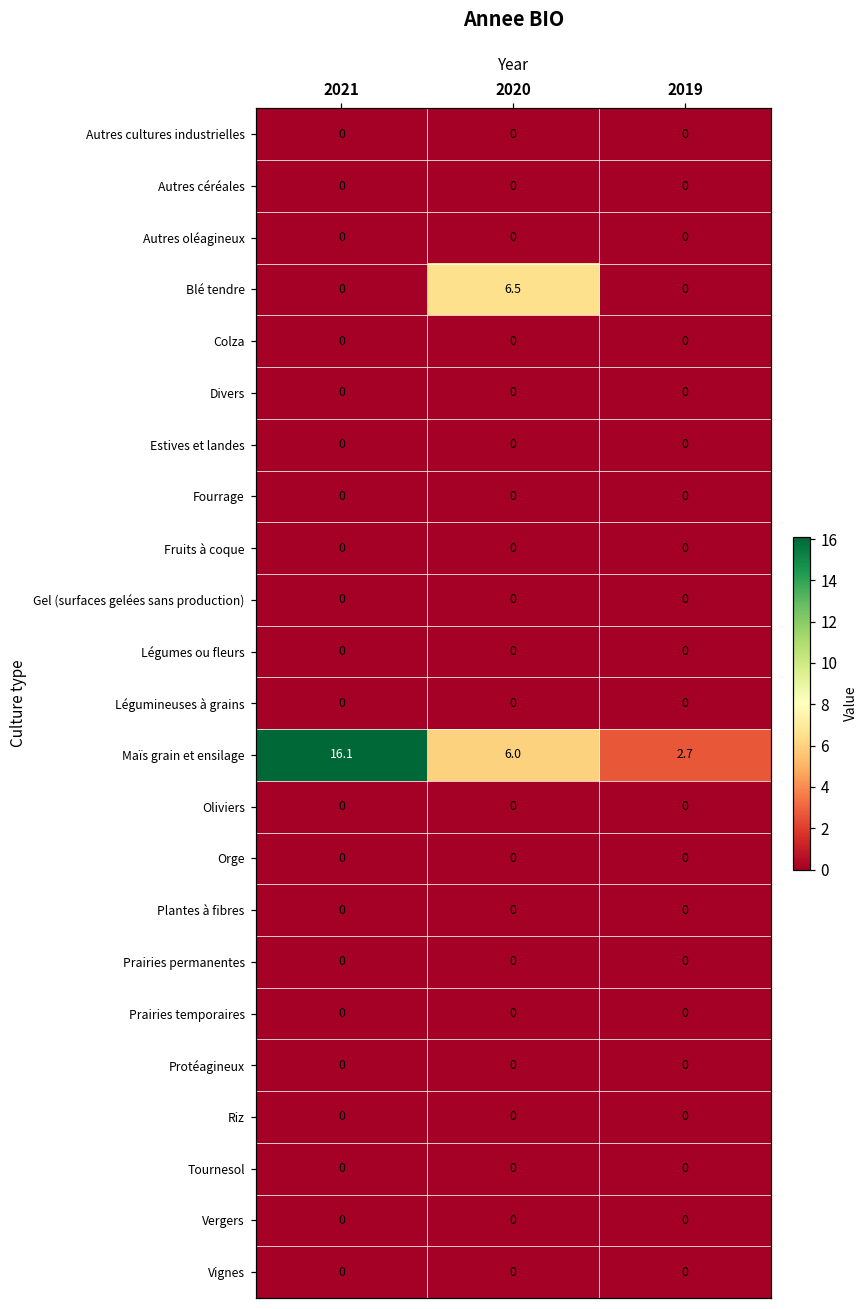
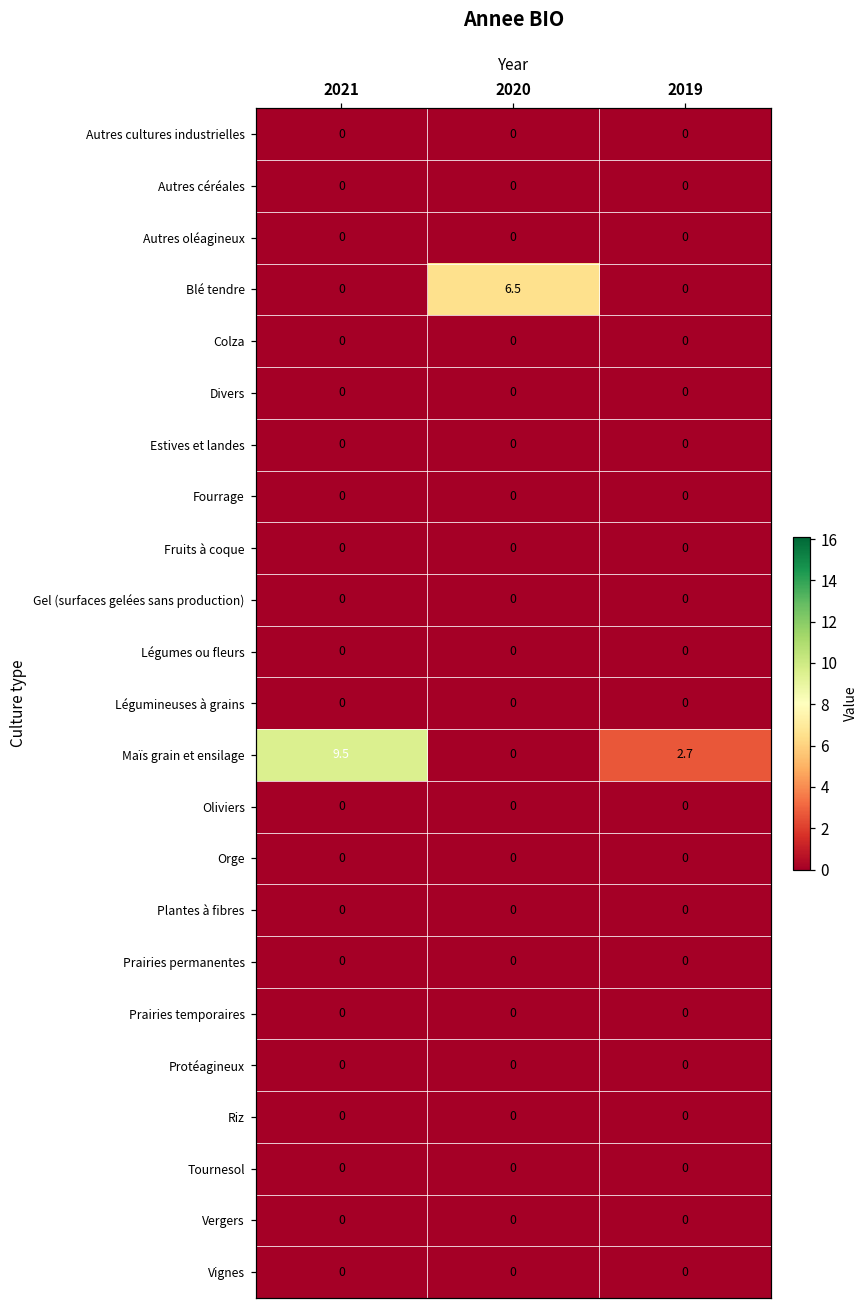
  {
    "Autres cultures industrielles": {
      "2021": 0,
      "2020": 0,
      "2019": 0
    },
    "Autres céréales": {
      "2021": 0,
      "2020": 0,
      "2019": 0
    },
    "Autres oléagineux": {
      "2021": 0,
      "2020": 0,
      "2019": 0
    },
    "Blé tendre": {
      "2021": 0,
      "2020": 6.5,
      "2019": 0
    },
    "Colza": {
      "2021": 0,
      "2020": 0,
      "2019": 0
    },
    "Divers": {
      "2021": 0,
      "2020": 0,
      "2019": 0
    },
    "Estives et landes": {
      "2021": 0,
      "2020": 0,
      "2019": 0
    },
    "Fourrage": {
      "2021": 0,
      "2020": 0,
      "2019": 0
    },
    "Fruits à coque": {
      "2021": 0,
      "2020": 0,
      "2019": 0
    },
    "Gel (surfaces gelées sans production)": {
      "2021": 0,
      "2020": 0,
      "2019": 0
    },
    "Légumes ou fleurs": {
      "2021": 0,
      "2020": 0,
      "2019": 0
    },
    "Légumineuses à grains": {
      "2021": 0,
      "2020": 0,
      "2019": 0
    },
    "Maïs grain et ensilage": {
-     "2021": 16.1,
-     "2020": 6.0,
+     "2021": 9.5,
+     "2020": 0,
      "2019": 2.7
    },
    "Oliviers": {
      "2021": 0,
      "2020": 0,
      "2019": 0
    },
    "Orge": {
      "2021": 0,
      "2020": 0,
      "2019": 0
    },
    "Plantes à fibres": {
      "2021": 0,
      "2020": 0,
      "2019": 0
    },
    "Prairies permanentes": {
      "2021": 0,
      "2020": 0,
      "2019": 0
    },
    "Prairies temporaires": {
      "2021": 0,
      "2020": 0,
      "2019": 0
    },
    "Protéagineux": {
      "2021": 0,
      "2020": 0,
      "2019": 0
    },
    "Riz": {
      "2021": 0,
      "2020": 0,
      "2019": 0
    },
    "Tournesol": {
      "2021": 0,
      "2020": 0,
      "2019": 0
    },
    "Vergers": {
      "2021": 0,
      "2020": 0,
      "2019": 0
    },
    "Vignes": {
      "2021": 0,
      "2020": 0,
      "2019": 0
    }
  }
